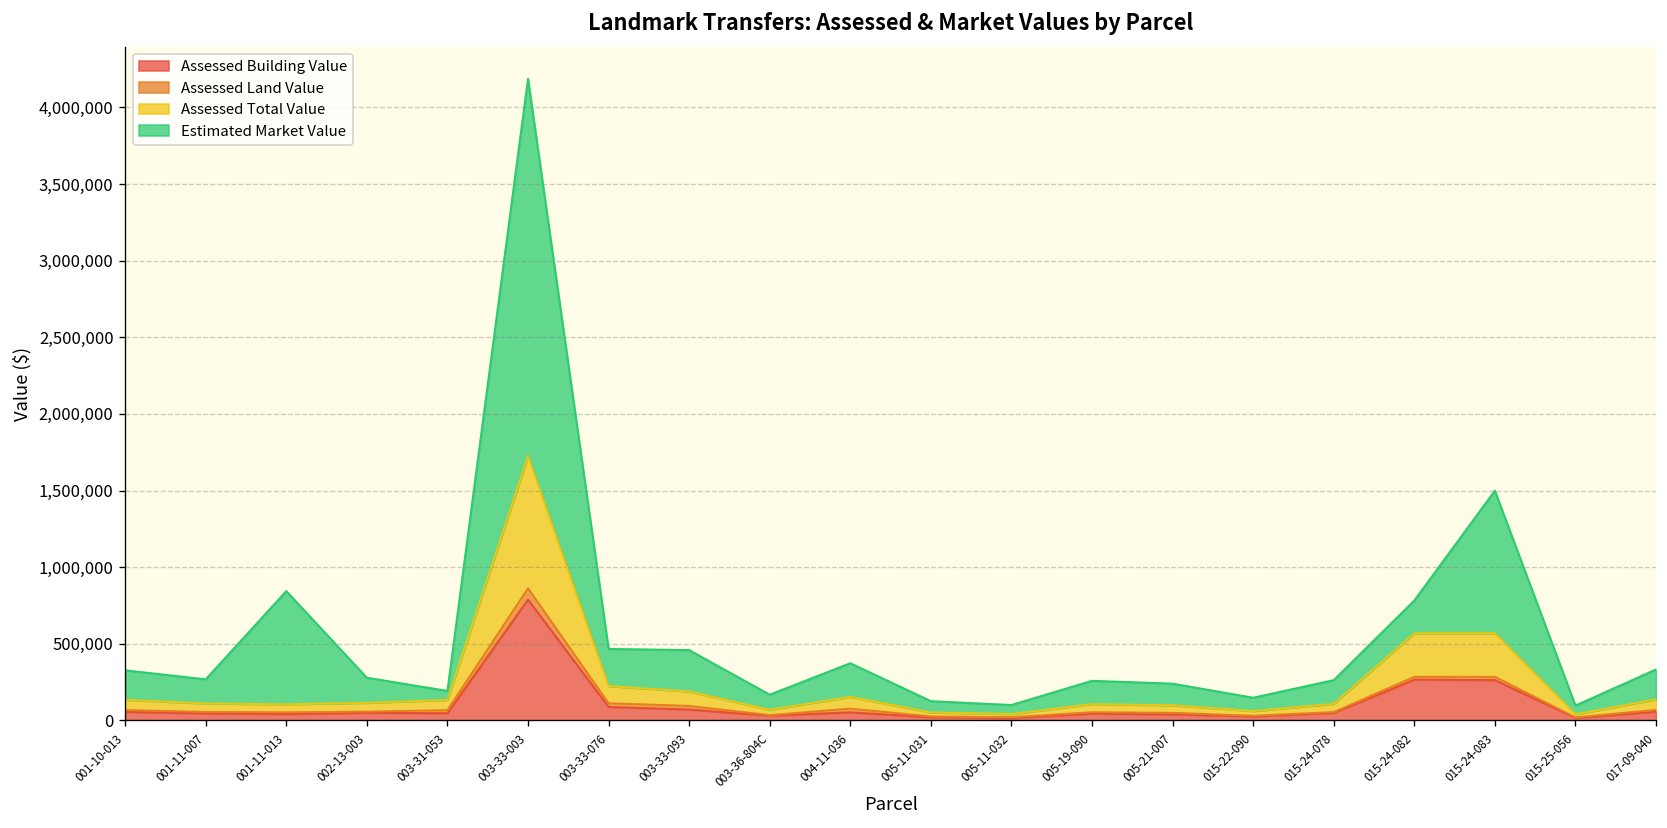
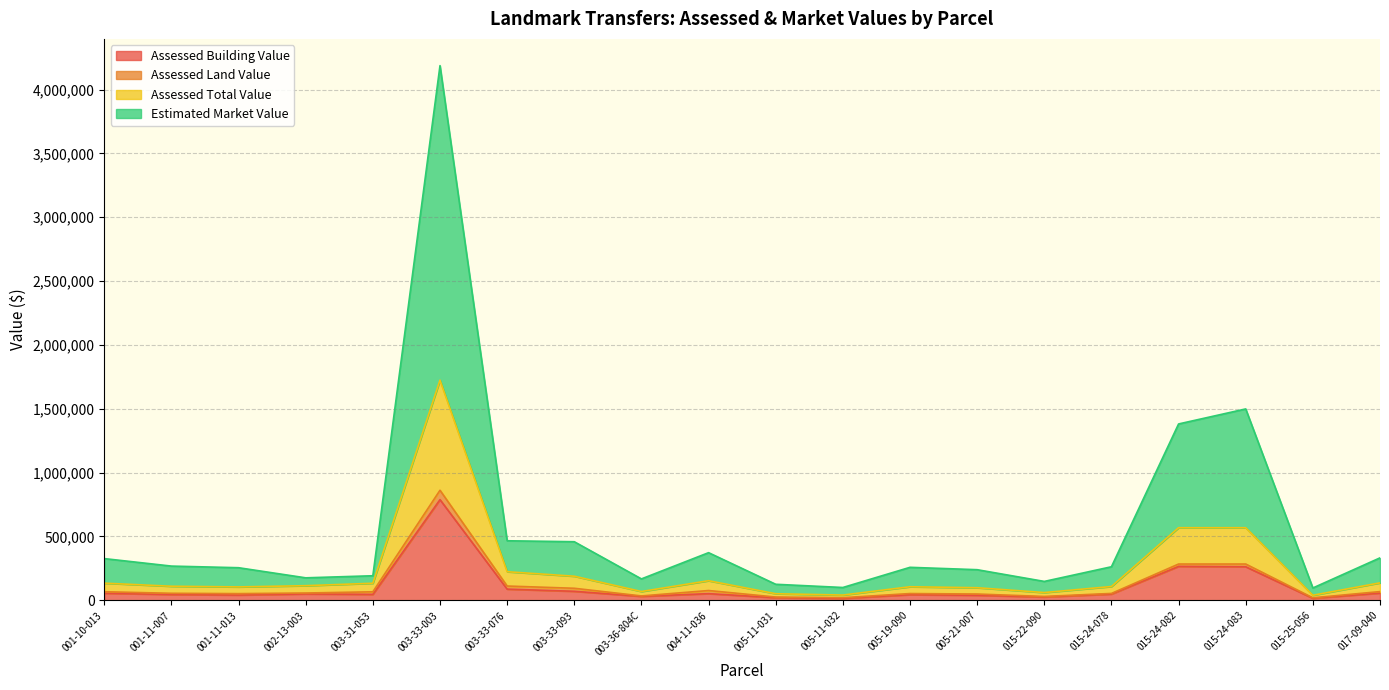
  {
    "Assessed Total Value": {
      "001-10-013": "70,000",
      "001-11-007": "60,000",
      "001-11-013": "50,000",
      "002-13-003": "60,000",
      "003-31-053": "70,000",
      "003-33-003": "860,000",
      "003-33-076": "110,000",
      "003-33-093": "90,000",
      "003-36-804C": "30,000",
      "004-11-036": "80,000",
      "005-11-031": "30,000",
      "005-11-032": "20,000",
      "005-19-090": "50,000",
      "005-21-007": "50,000",
      "015-22-090": "30,000",
      "015-24-078": "50,000",
      "015-24-082": "280,000",
      "015-24-083": "280,000",
      "017-09-040": "70,000"
    },
    "Estimated Market Value": {
      "001-10-013": "190,000",
      "001-11-007": "160,000",
-     "001-11-013": "740,000",
-     "002-13-003": "160,000",
+     "001-11-013": "150,000",
+     "002-13-003": "60,000",
      "003-31-053": "60,000",
      "003-33-003": "2,460,000",
      "003-33-076": "240,000",
      "003-33-093": "270,000",
      "003-36-804C": "100,000",
      "004-11-036": "220,000",
      "005-11-031": "70,000",
      "005-11-032": "60,000",
      "005-19-090": "150,000",
      "005-21-007": "140,000",
      "015-22-090": "90,000",
      "015-24-078": "150,000",
-     "015-24-082": "210,000",
+     "015-24-082": "810,000",
      "015-24-083": "930,000",
      "015-25-056": "60,000",
      "017-09-040": "200,000"
    }
  }
